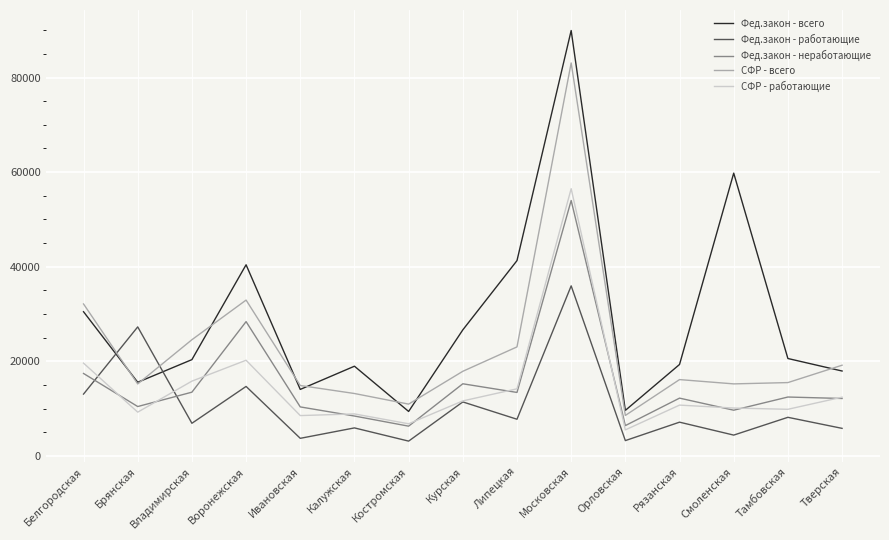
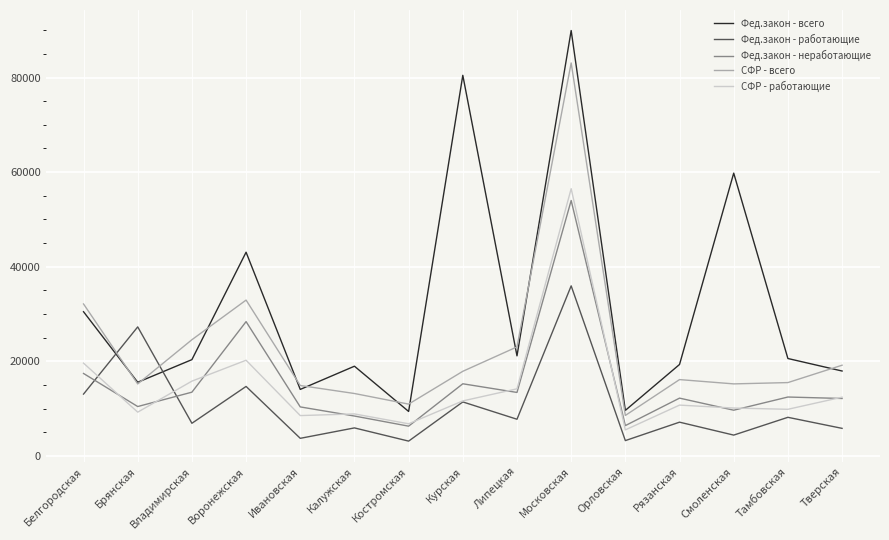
  {
    "Фед.закон - всего": {
      "Белгородская": 30000,
      "Владимирская": 20000,
-     "Воронежская": 40000,
+     "Воронежская": 43000,
      "Ивановская": 14000,
      "Калужская": 19000,
      "Костромская": 9000,
-     "Курская": 27000,
-     "Липецкая": 41000,
+     "Курская": 80000,
+     "Липецкая": 21000,
      "Московская": 90000,
      "Орловская": 10000,
      "Рязанская": 19000,
      "Смоленская": 60000,
      "Тамбовская": 21000,
      "Тверская": 18000
    },
    "Фед.закон - работающие": {
      "Белгородская": 13000,
      "Брянская": 27000,
      "Владимирская": 7000,
      "Воронежская": 15000,
      "Ивановская": 4000,
      "Калужская": 6000,
      "Костромская": 3000,
      "Липецкая": 8000,
      "Московская": 36000,
      "Орловская": 3000,
      "Рязанская": 7000,
      "Смоленская": 4000,
      "Тамбовская": 8000,
      "Тверская": 6000
    }
  }
